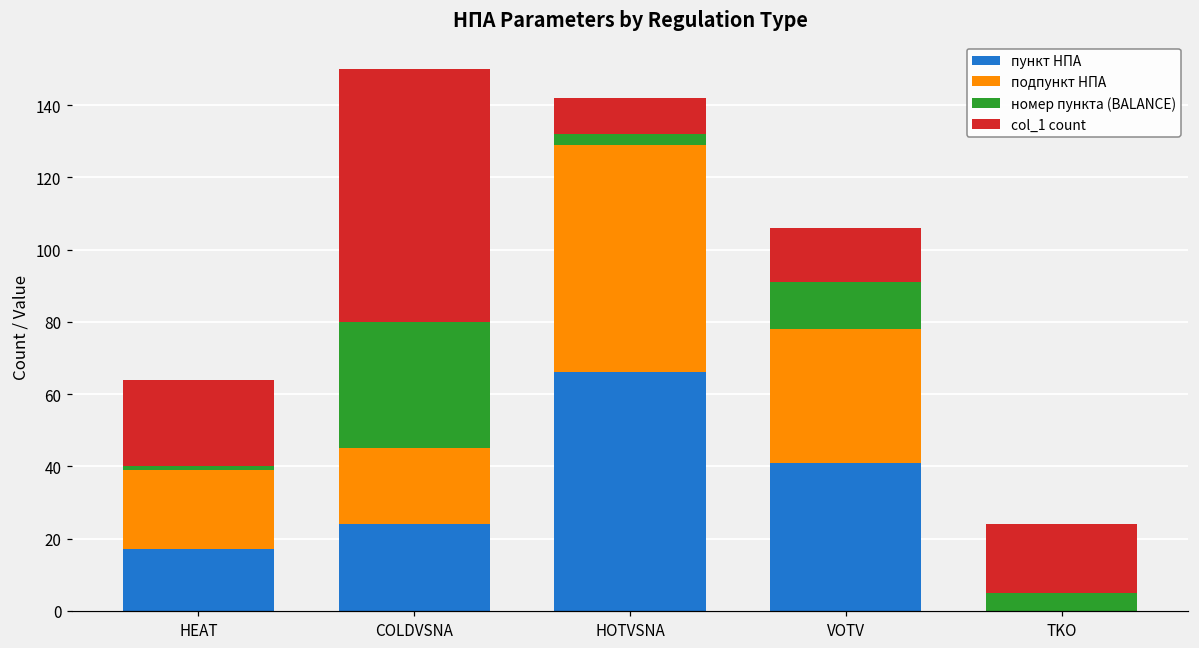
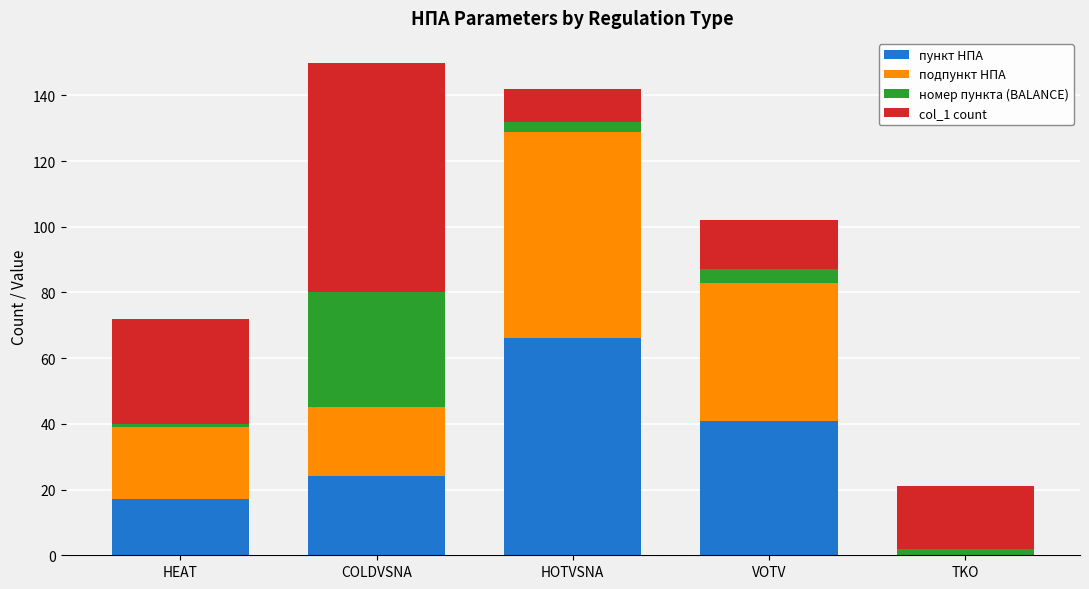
  {
    "пункт НПА": {
      "HEAT": 17,
      "COLDVSNA": 24,
      "HOTVSNA": 66,
      "VOTV": 41,
      "TKO": 0
    },
    "подпункт НПА": {
      "HEAT": 22,
      "COLDVSNA": 21,
      "HOTVSNA": 63,
-     "VOTV": 37,
+     "VOTV": 42,
      "TKO": 0
    },
    "номер пункта (BALANCE)": {
      "HEAT": 1,
      "COLDVSNA": 35,
      "HOTVSNA": 3,
-     "VOTV": 13,
-     "TKO": 5
+     "VOTV": 4,
+     "TKO": 2
    },
    "col_1 count": {
-     "HEAT": 24,
+     "HEAT": 32,
      "COLDVSNA": 70,
      "HOTVSNA": 10,
      "VOTV": 15,
      "TKO": 19
    }
  }
